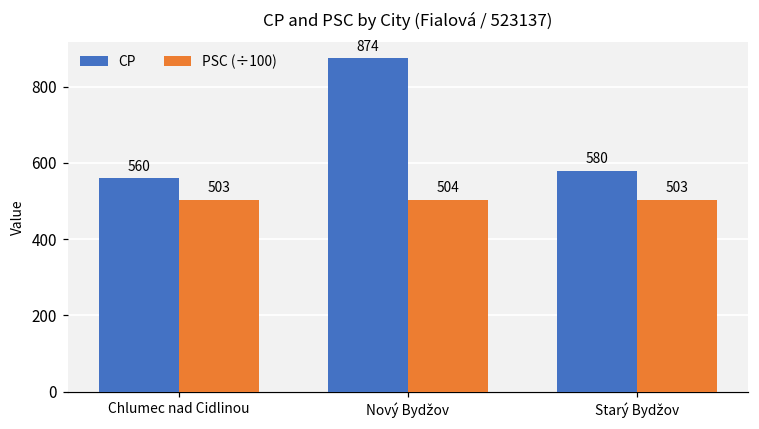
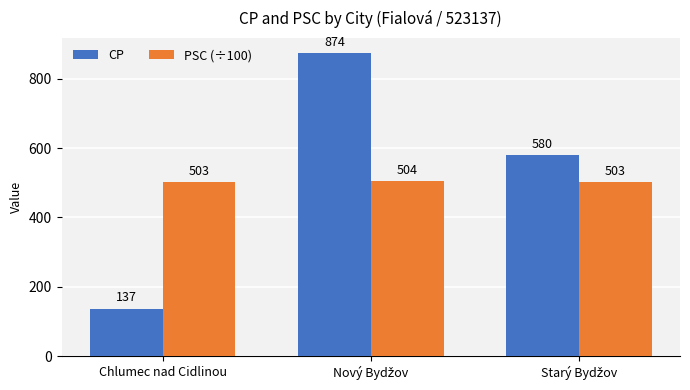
  {
    "CP": {
-     "Chlumec nad Cidlinou": 560,
+     "Chlumec nad Cidlinou": 137,
      "Nový Bydžov": 874,
      "Starý Bydžov": 580
    },
    "PSC (÷100)": {
      "Chlumec nad Cidlinou": 503,
      "Nový Bydžov": 504,
      "Starý Bydžov": 503
    }
  }
